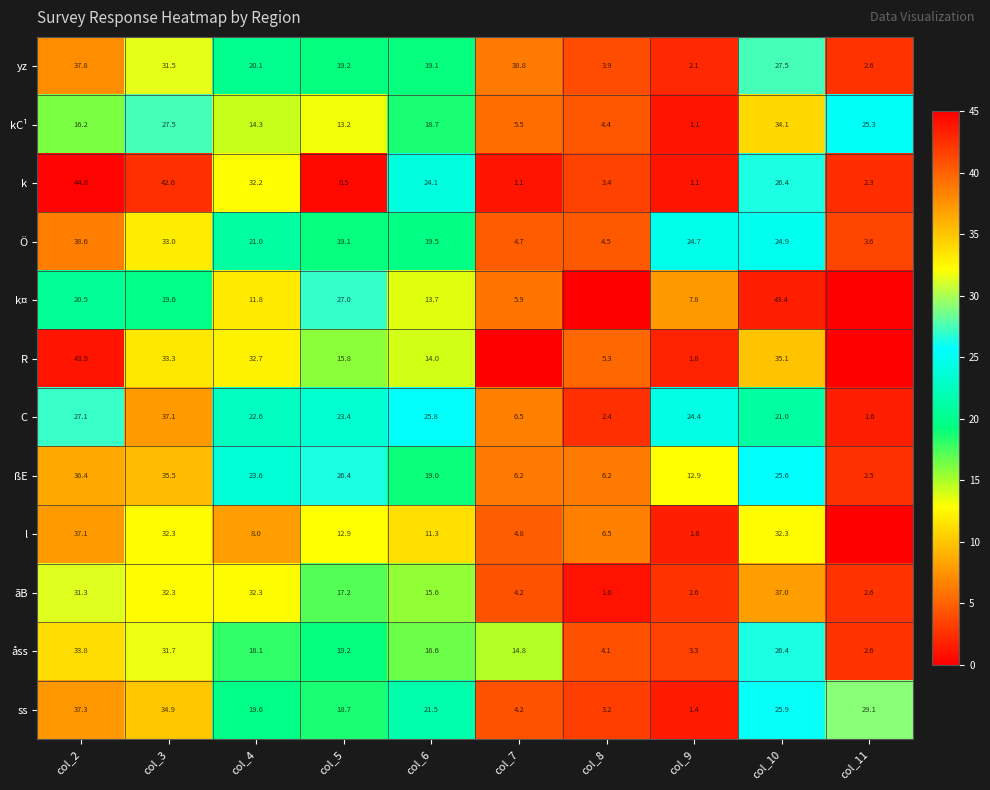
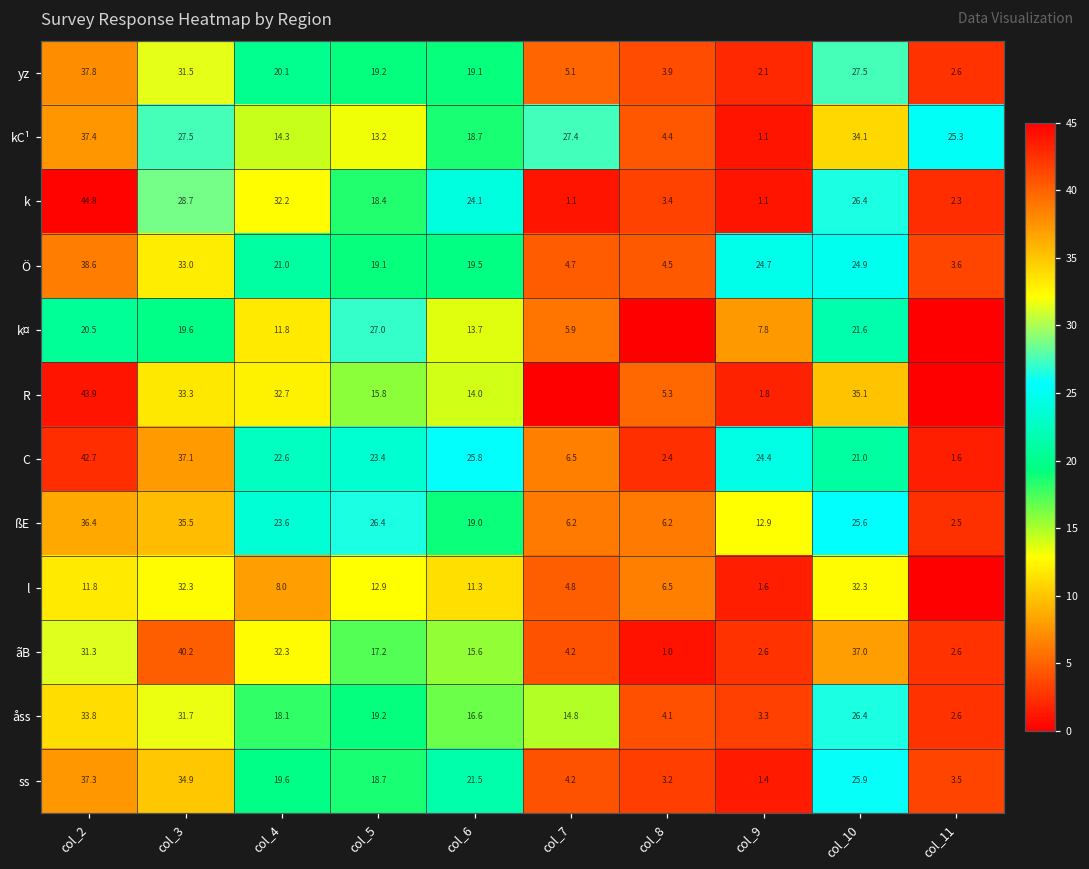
  {
    "yz": {
      "col_2": 37.8,
      "col_3": 31.5,
      "col_4": 20.1,
      "col_5": 19.2,
      "col_6": 19.1,
-     "col_7": 38.8,
+     "col_7": 5.1,
      "col_8": 3.9,
      "col_9": 2.1,
      "col_10": 27.5,
      "col_11": 2.6
    },
    "kC¹": {
-     "col_2": 16.2,
+     "col_2": 37.4,
      "col_3": 27.5,
      "col_4": 14.3,
      "col_5": 13.2,
      "col_6": 18.7,
-     "col_7": 5.5,
+     "col_7": 27.4,
      "col_8": 4.4,
      "col_9": 1.1,
      "col_10": 34.1,
      "col_11": 25.3
    },
    "k": {
      "col_2": 44.8,
-     "col_3": 42.6,
+     "col_3": 28.7,
      "col_4": 32.2,
-     "col_5": 0.5,
+     "col_5": 18.4,
      "col_6": 24.1,
      "col_7": 1.1,
      "col_8": 3.4,
      "col_9": 1.1,
      "col_10": 26.4,
      "col_11": 2.3
    },
    "Ö": {
      "col_2": 38.6,
      "col_3": 33.0,
      "col_4": 21.0,
      "col_5": 19.1,
      "col_6": 19.5,
      "col_7": 4.7,
      "col_8": 4.5,
      "col_9": 24.7,
      "col_10": 24.9,
      "col_11": 3.6
    },
    "k¤": {
      "col_2": 20.5,
      "col_3": 19.6,
      "col_4": 11.8,
      "col_5": 27.0,
      "col_6": 13.7,
      "col_7": 5.9,
      "col_9": 7.8,
-     "col_10": 43.4
+     "col_10": 21.6
    },
    "R": {
      "col_2": 43.9,
      "col_3": 33.3,
      "col_4": 32.7,
      "col_5": 15.8,
      "col_6": 14.0,
      "col_8": 5.3,
      "col_9": 1.8,
      "col_10": 35.1
    },
    "C": {
-     "col_2": 27.1,
+     "col_2": 42.7,
      "col_3": 37.1,
      "col_4": 22.6,
      "col_5": 23.4,
      "col_6": 25.8,
      "col_7": 6.5,
      "col_8": 2.4,
      "col_9": 24.4,
      "col_10": 21.0,
      "col_11": 1.6
    },
    "ßE": {
      "col_2": 36.4,
      "col_3": 35.5,
      "col_4": 23.6,
      "col_5": 26.4,
      "col_6": 19.0,
      "col_7": 6.2,
      "col_8": 6.2,
      "col_9": 12.9,
      "col_10": 25.6,
      "col_11": 2.5
    },
    "l": {
-     "col_2": 37.1,
+     "col_2": 11.8,
      "col_3": 32.3,
      "col_4": 8.0,
      "col_5": 12.9,
      "col_6": 11.3,
      "col_7": 4.8,
      "col_8": 6.5,
      "col_9": 1.6,
      "col_10": 32.3
    },
    "ãB": {
      "col_2": 31.3,
-     "col_3": 32.3,
+     "col_3": 40.2,
      "col_4": 32.3,
      "col_5": 17.2,
      "col_6": 15.6,
      "col_7": 4.2,
      "col_8": 1.0,
      "col_9": 2.6,
      "col_10": 37.0,
      "col_11": 2.6
    },
    "åss": {
      "col_2": 33.8,
      "col_3": 31.7,
      "col_4": 18.1,
      "col_5": 19.2,
      "col_6": 16.6,
      "col_7": 14.8,
      "col_8": 4.1,
      "col_9": 3.3,
      "col_10": 26.4,
      "col_11": 2.6
    },
    "ss": {
      "col_2": 37.3,
      "col_3": 34.9,
      "col_4": 19.6,
      "col_5": 18.7,
      "col_6": 21.5,
      "col_7": 4.2,
      "col_8": 3.2,
      "col_9": 1.4,
      "col_10": 25.9,
-     "col_11": 29.1
+     "col_11": 3.5
    }
  }
